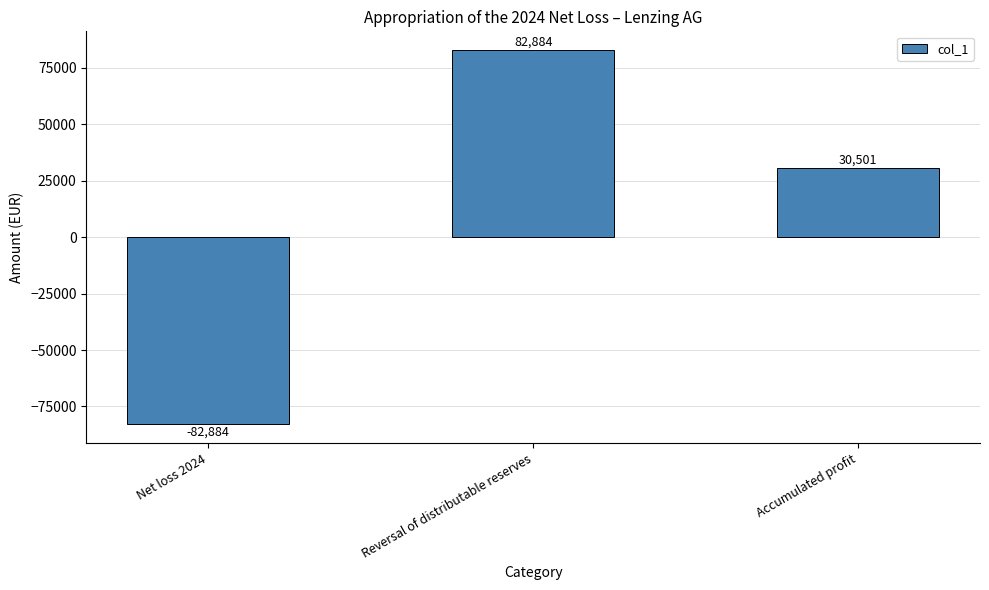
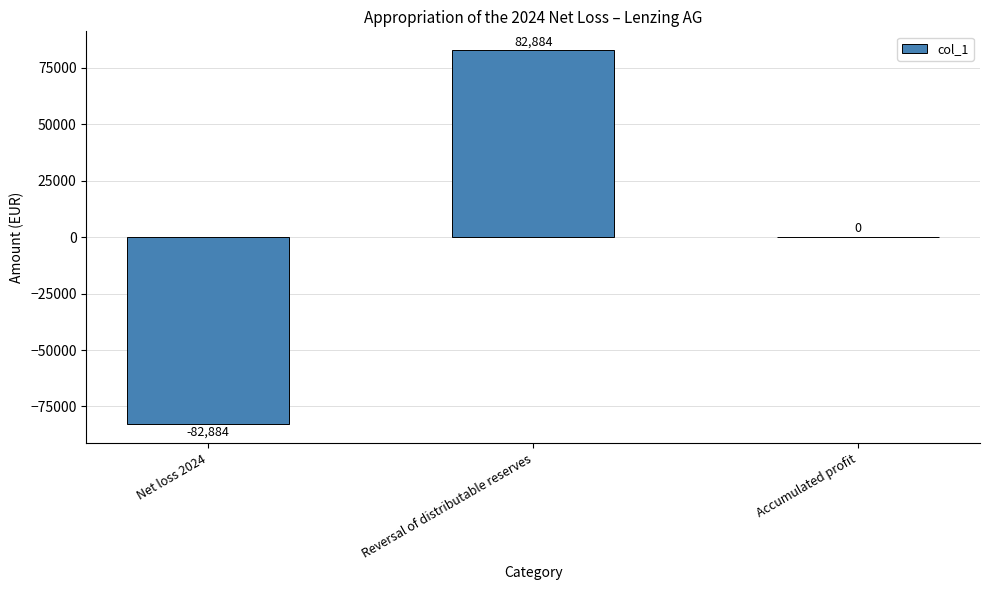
  {
    "Net loss 2024": "-82,884",
    "Reversal of distributable reserves": "82,884",
-   "Accumulated profit": "30,501"
+   "Accumulated profit": "0"
  }
